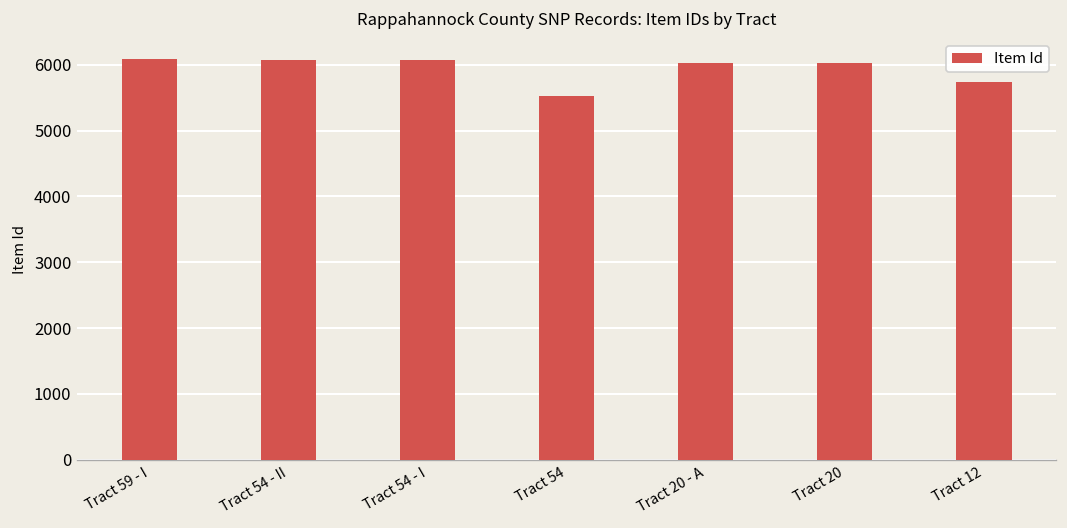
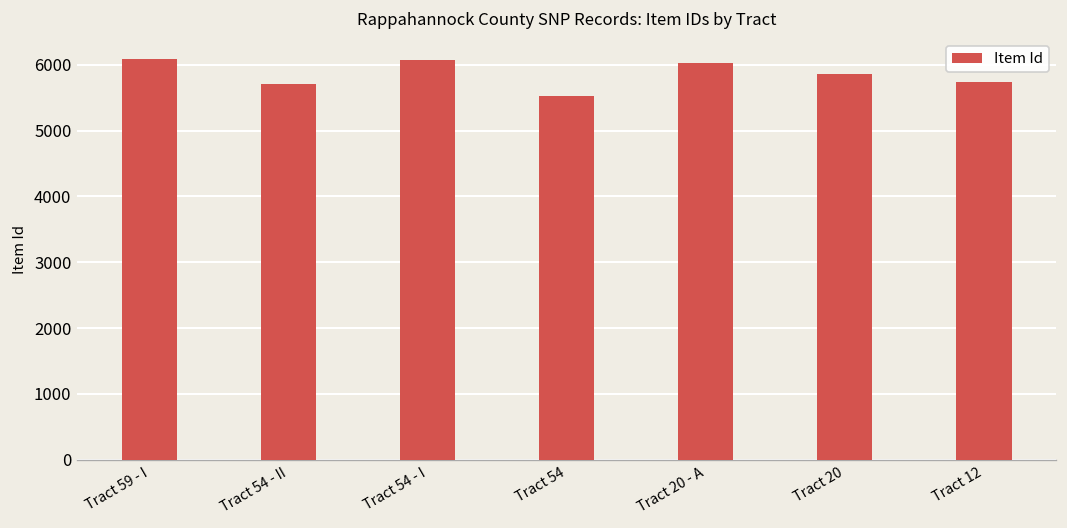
  {
    "Tract 59 - I": 6100,
-   "Tract 54 - II": 6100,
+   "Tract 54 - II": 5700,
    "Tract 54 - I": 6100,
    "Tract 54": 5500,
    "Tract 20 - A": 6000,
-   "Tract 20": 6000,
+   "Tract 20": 5900,
    "Tract 12": 5700
  }
